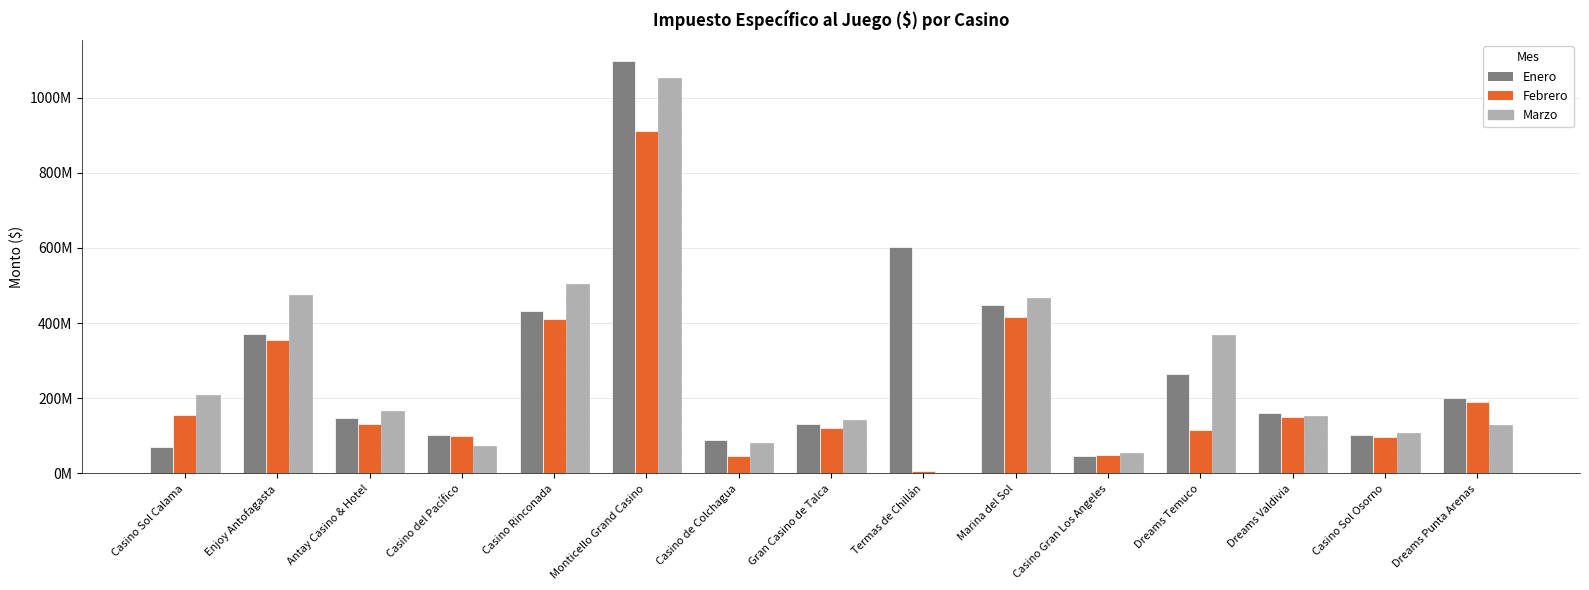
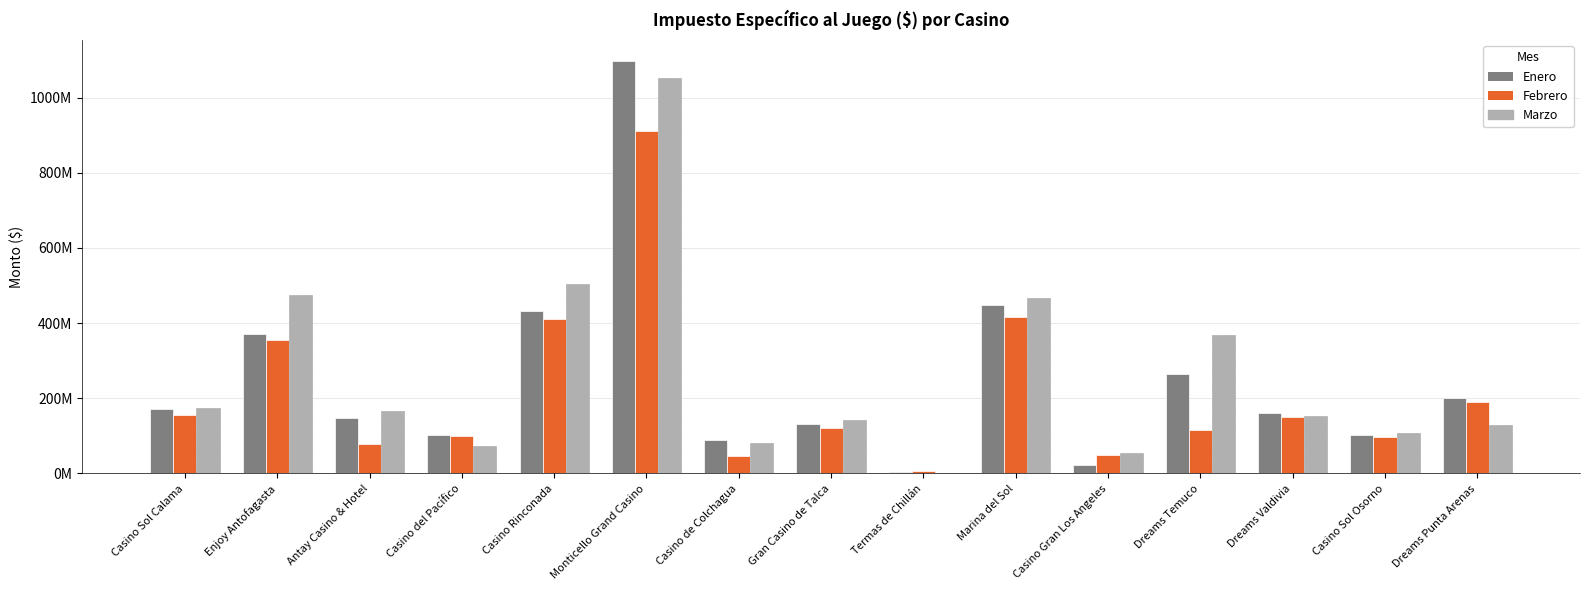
  {
    "Enero": {
-     "Casino Sol Calama": 70000000,
+     "Casino Sol Calama": 170000000,
      "Enjoy Antofagasta": 370000000,
      "Antay Casino & Hotel": 150000000,
      "Casino del Pacífico": 100000000,
      "Casino Rinconada": 430000000,
      "Monticello Grand Casino": 1100000000,
      "Casino de Colchagua": 90000000,
      "Gran Casino de Talca": 130000000,
-     "Termas de Chillán": 600000000,
+     "Termas de Chillán": 10000000,
      "Marina del Sol": 450000000,
-     "Casino Gran Los Angeles": 50000000,
+     "Casino Gran Los Angeles": 20000000,
      "Dreams Temuco": 270000000,
      "Dreams Valdivia": 160000000,
      "Casino Sol Osorno": 100000000,
      "Dreams Punta Arenas": 200000000
    },
    "Febrero": {
      "Casino Sol Calama": 160000000,
      "Enjoy Antofagasta": 350000000,
-     "Antay Casino & Hotel": 130000000,
+     "Antay Casino & Hotel": 80000000,
      "Casino del Pacífico": 100000000,
      "Casino Rinconada": 410000000,
      "Monticello Grand Casino": 910000000,
      "Casino de Colchagua": 50000000,
      "Gran Casino de Talca": 120000000,
      "Termas de Chillán": 10000000,
      "Marina del Sol": 420000000,
      "Casino Gran Los Angeles": 50000000,
      "Dreams Temuco": 120000000,
      "Dreams Valdivia": 150000000,
      "Casino Sol Osorno": 100000000,
      "Dreams Punta Arenas": 190000000
    },
    "Marzo": {
-     "Casino Sol Calama": 210000000,
+     "Casino Sol Calama": 170000000,
      "Enjoy Antofagasta": 470000000,
      "Antay Casino & Hotel": 170000000,
      "Casino del Pacífico": 70000000,
      "Casino Rinconada": 500000000,
      "Monticello Grand Casino": 1050000000,
      "Casino de Colchagua": 80000000,
      "Gran Casino de Talca": 140000000,
      "Marina del Sol": 470000000,
      "Casino Gran Los Angeles": 60000000,
      "Dreams Temuco": 370000000,
      "Dreams Valdivia": 150000000,
      "Casino Sol Osorno": 110000000,
      "Dreams Punta Arenas": 130000000
    }
  }
